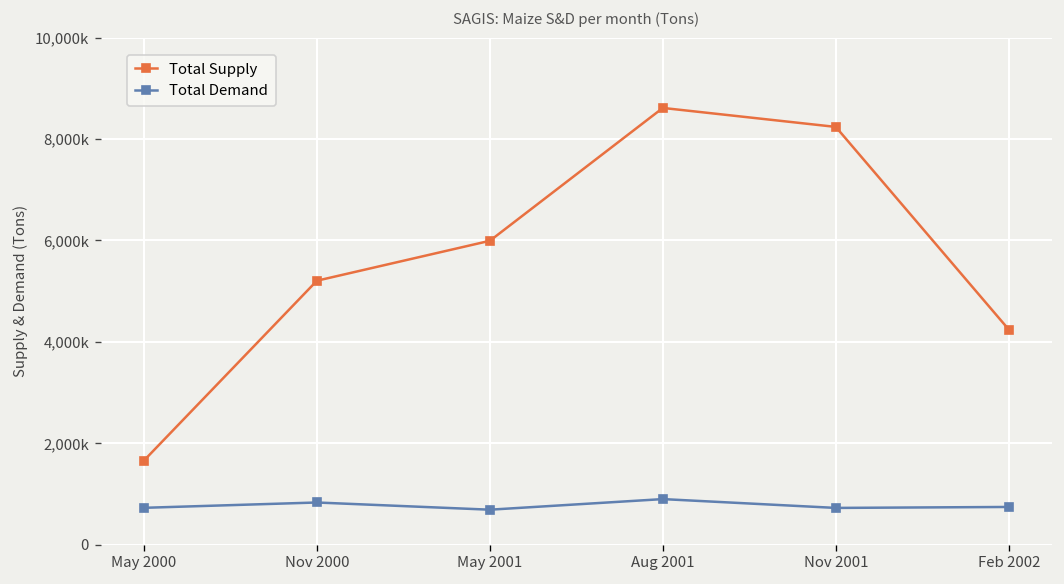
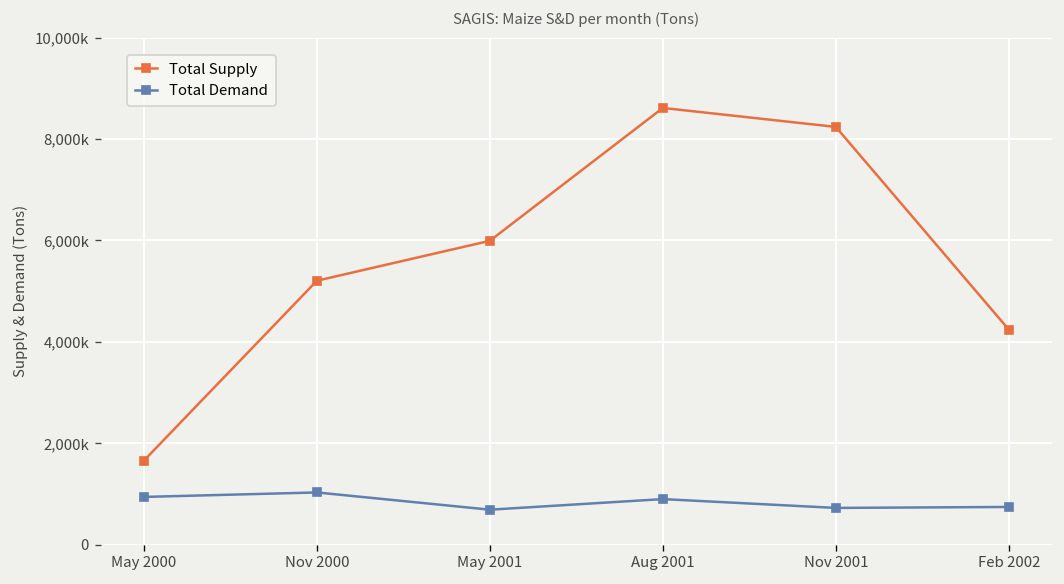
  {
    "Total Supply": {
      "May 2000": "1,700,000",
      "Nov 2000": "5,200,000",
      "May 2001": "6,000,000",
      "Aug 2001": "8,600,000",
      "Nov 2001": "8,200,000",
      "Feb 2002": "4,200,000"
    },
    "Total Demand": {
-     "May 2000": "700,000",
-     "Nov 2000": "800,000",
+     "May 2000": "900,000",
+     "Nov 2000": "1,000,000",
      "May 2001": "700,000",
      "Aug 2001": "900,000",
      "Nov 2001": "700,000",
      "Feb 2002": "700,000"
    }
  }
